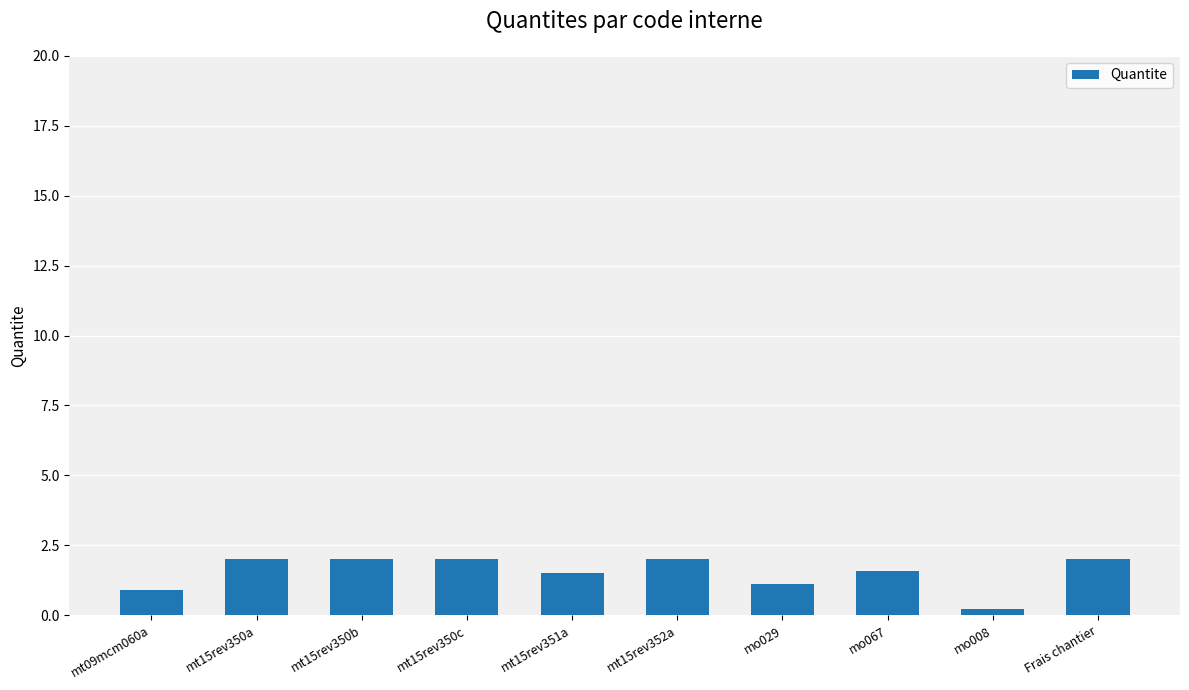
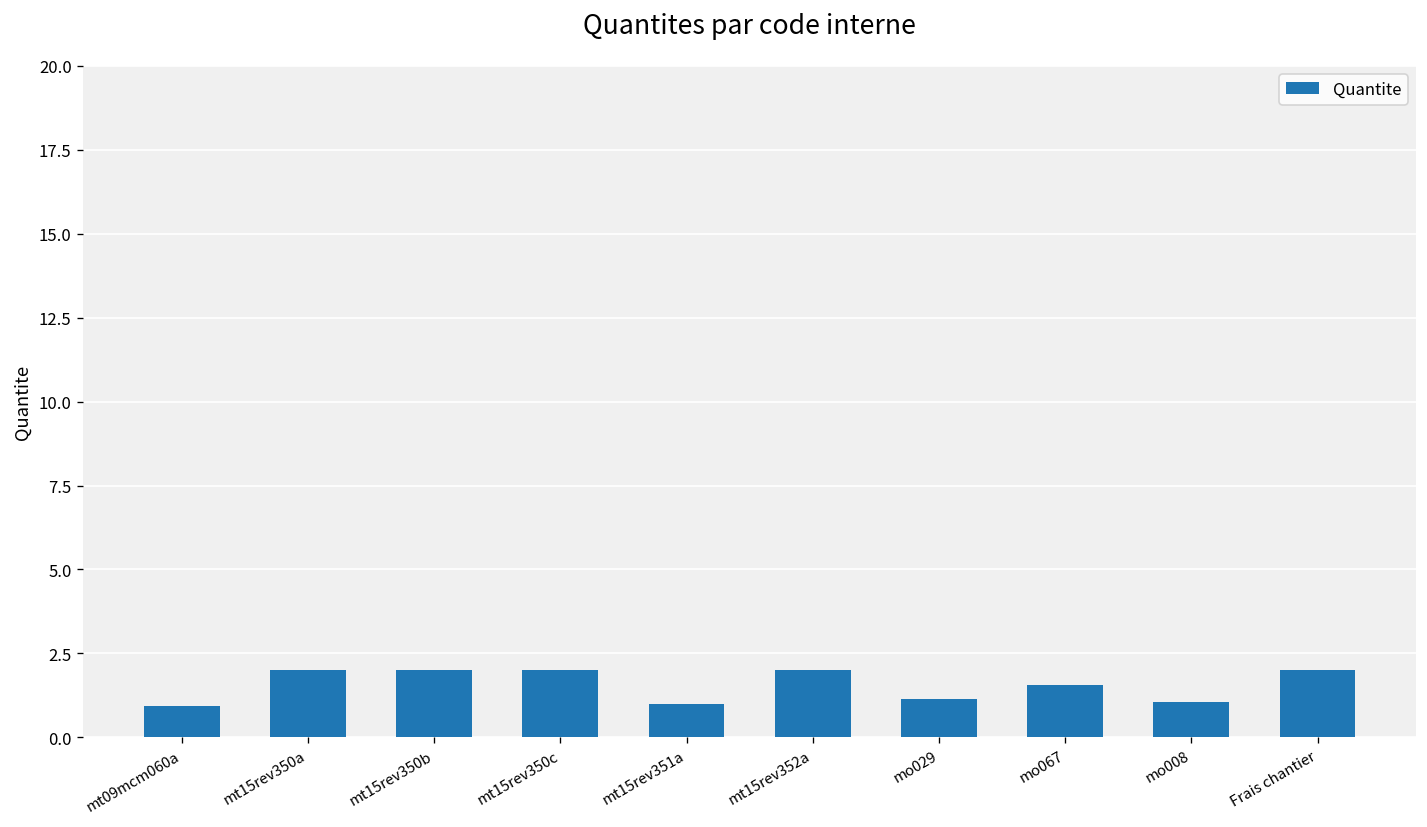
  {
    "mt09mcm060a": 0.9,
    "mt15rev350a": 2.0,
    "mt15rev350b": 2.0,
    "mt15rev350c": 2.0,
-   "mt15rev351a": 1.5,
+   "mt15rev351a": 1.0,
    "mt15rev352a": 2.0,
    "mo029": 1.1,
    "mo067": 1.6,
-   "mo008": 0.2,
+   "mo008": 1.1,
    "Frais chantier": 2.0
  }
